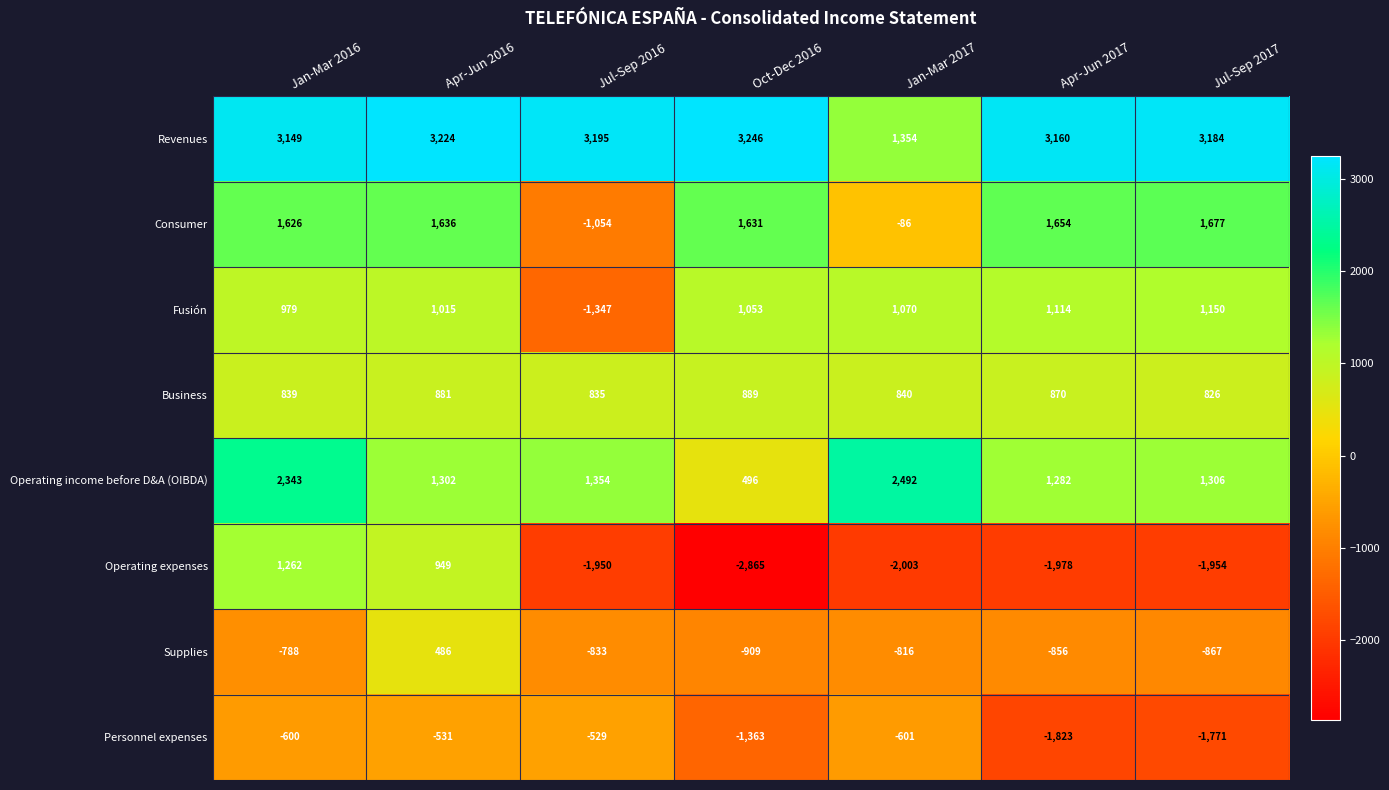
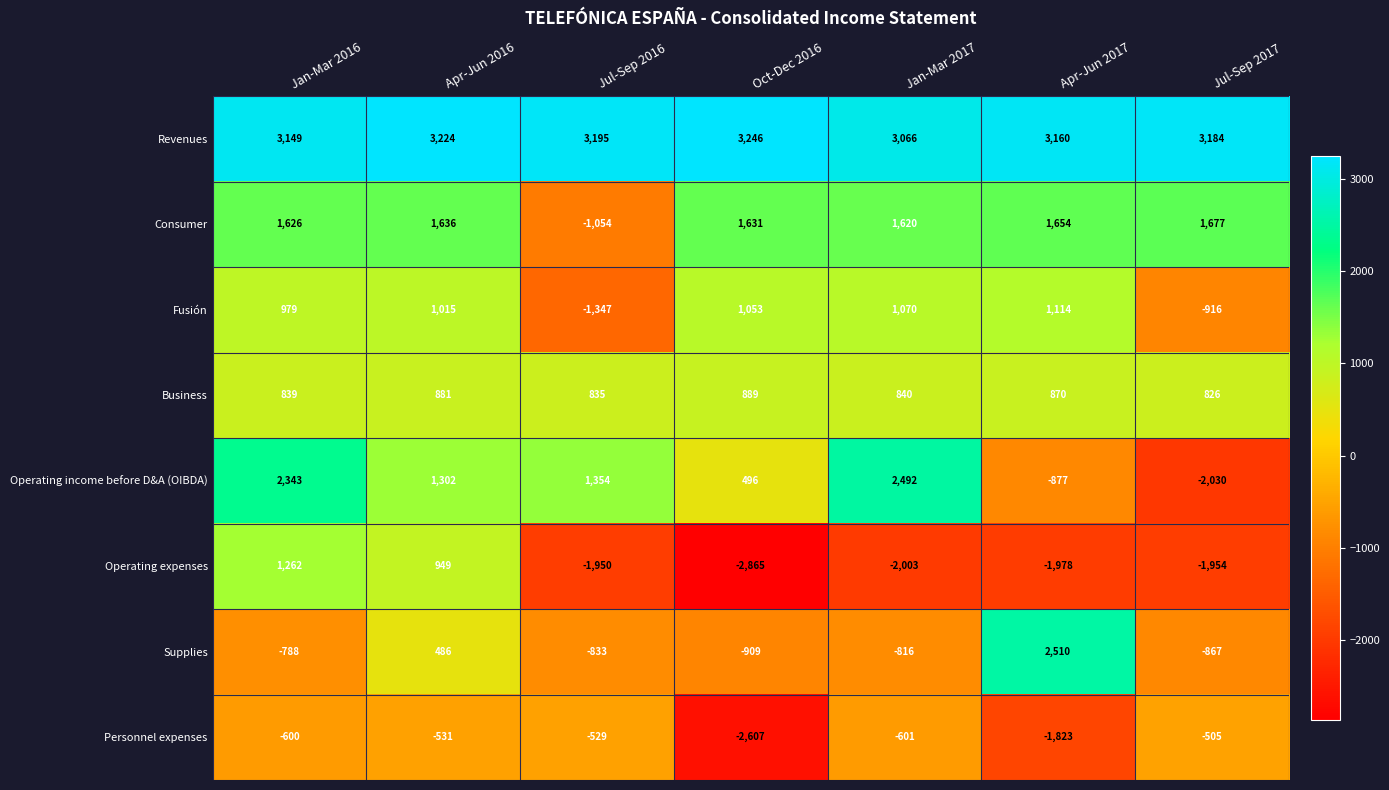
  {
    "Revenues": {
      "Jan-Mar 2016": "3,149",
      "Apr-Jun 2016": "3,224",
      "Jul-Sep 2016": "3,195",
      "Oct-Dec 2016": "3,246",
-     "Jan-Mar 2017": "1,354",
+     "Jan-Mar 2017": "3,066",
      "Apr-Jun 2017": "3,160",
      "Jul-Sep 2017": "3,184"
    },
    "Consumer": {
      "Jan-Mar 2016": "1,626",
      "Apr-Jun 2016": "1,636",
      "Jul-Sep 2016": "-1,054",
      "Oct-Dec 2016": "1,631",
-     "Jan-Mar 2017": "-86",
+     "Jan-Mar 2017": "1,620",
      "Apr-Jun 2017": "1,654",
      "Jul-Sep 2017": "1,677"
    },
    "Fusión": {
      "Jan-Mar 2016": "979",
      "Apr-Jun 2016": "1,015",
      "Jul-Sep 2016": "-1,347",
      "Oct-Dec 2016": "1,053",
      "Jan-Mar 2017": "1,070",
      "Apr-Jun 2017": "1,114",
-     "Jul-Sep 2017": "1,150"
+     "Jul-Sep 2017": "-916"
    },
    "Business": {
      "Jan-Mar 2016": "839",
      "Apr-Jun 2016": "881",
      "Jul-Sep 2016": "835",
      "Oct-Dec 2016": "889",
      "Jan-Mar 2017": "840",
      "Apr-Jun 2017": "870",
      "Jul-Sep 2017": "826"
    },
    "Operating income before D&A (OIBDA)": {
      "Jan-Mar 2016": "2,343",
      "Apr-Jun 2016": "1,302",
      "Jul-Sep 2016": "1,354",
      "Oct-Dec 2016": "496",
      "Jan-Mar 2017": "2,492",
-     "Apr-Jun 2017": "1,282",
-     "Jul-Sep 2017": "1,306"
+     "Apr-Jun 2017": "-877",
+     "Jul-Sep 2017": "-2,030"
    },
    "Operating expenses": {
      "Jan-Mar 2016": "1,262",
      "Apr-Jun 2016": "949",
      "Jul-Sep 2016": "-1,950",
      "Oct-Dec 2016": "-2,865",
      "Jan-Mar 2017": "-2,003",
      "Apr-Jun 2017": "-1,978",
      "Jul-Sep 2017": "-1,954"
    },
    "Supplies": {
      "Jan-Mar 2016": "-788",
      "Apr-Jun 2016": "486",
      "Jul-Sep 2016": "-833",
      "Oct-Dec 2016": "-909",
      "Jan-Mar 2017": "-816",
-     "Apr-Jun 2017": "-856",
+     "Apr-Jun 2017": "2,510",
      "Jul-Sep 2017": "-867"
    },
    "Personnel expenses": {
      "Jan-Mar 2016": "-600",
      "Apr-Jun 2016": "-531",
      "Jul-Sep 2016": "-529",
-     "Oct-Dec 2016": "-1,363",
+     "Oct-Dec 2016": "-2,607",
      "Jan-Mar 2017": "-601",
      "Apr-Jun 2017": "-1,823",
-     "Jul-Sep 2017": "-1,771"
+     "Jul-Sep 2017": "-505"
    }
  }
